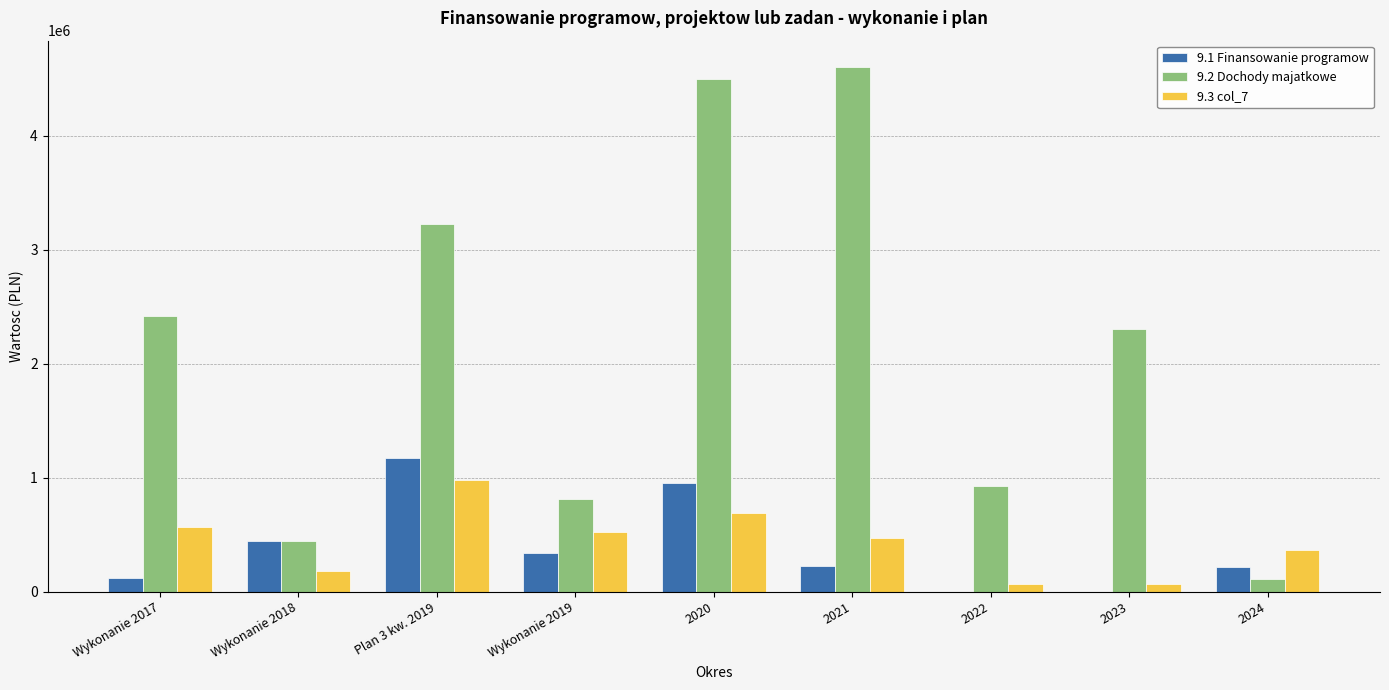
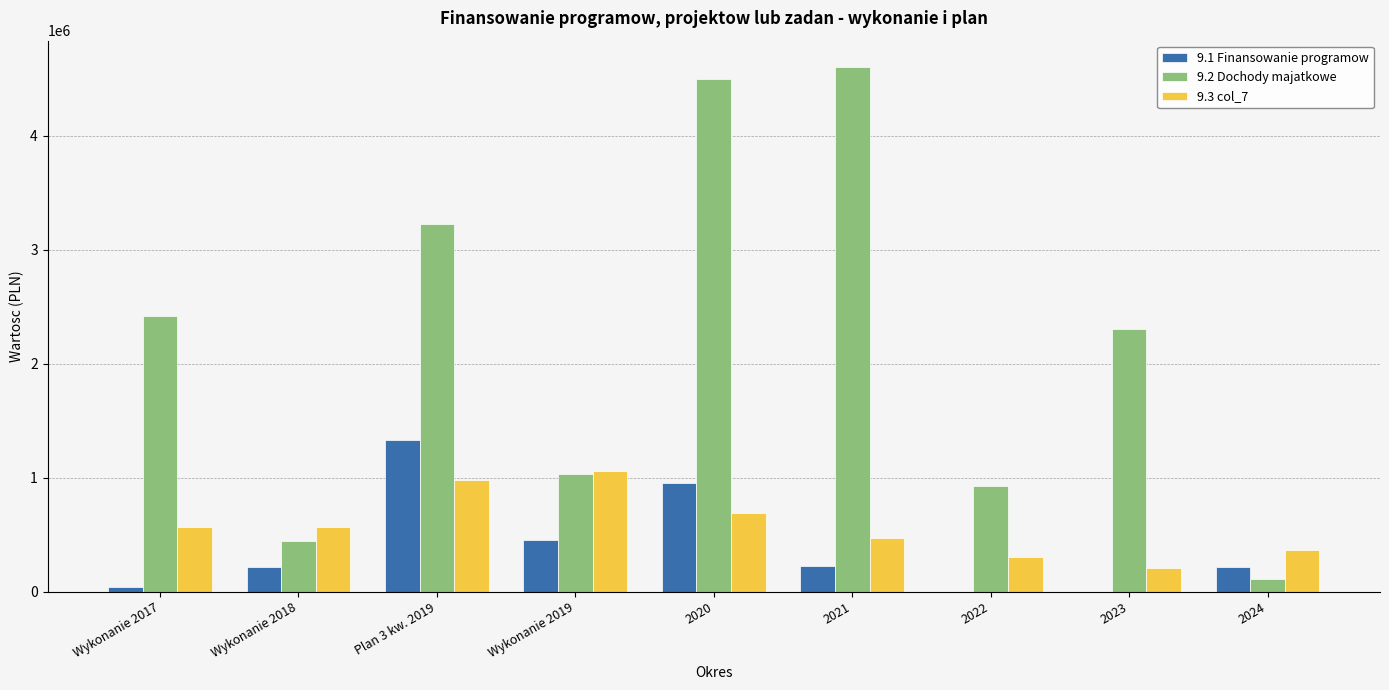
  {
    "9.1 Finansowanie programow": {
-     "Wykonanie 2017": 120000,
-     "Wykonanie 2018": 450000,
-     "Plan 3 kw. 2019": 1180000,
-     "Wykonanie 2019": 340000,
+     "Wykonanie 2017": 40000,
+     "Wykonanie 2018": 220000,
+     "Plan 3 kw. 2019": 1330000,
+     "Wykonanie 2019": 450000,
      "2020": 960000,
      "2021": 230000,
      "2022": 0,
      "2023": 0,
      "2024": 210000
    },
    "9.2 Dochody majatkowe": {
      "Wykonanie 2017": 2420000,
      "Wykonanie 2018": 440000,
      "Plan 3 kw. 2019": 3220000,
-     "Wykonanie 2019": 810000,
+     "Wykonanie 2019": 1030000,
      "2020": 4490000,
      "2021": 4600000,
      "2022": 930000,
      "2023": 2300000,
      "2024": 110000
    },
    "9.3 col_7": {
      "Wykonanie 2017": 570000,
-     "Wykonanie 2018": 180000,
+     "Wykonanie 2018": 570000,
      "Plan 3 kw. 2019": 980000,
-     "Wykonanie 2019": 520000,
+     "Wykonanie 2019": 1060000,
      "2020": 690000,
      "2021": 470000,
-     "2022": 70000,
-     "2023": 70000,
+     "2022": 310000,
+     "2023": 210000,
      "2024": 370000
    }
  }
